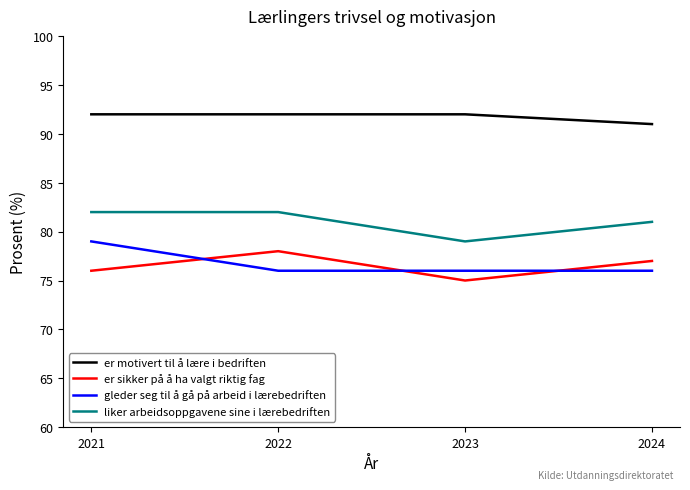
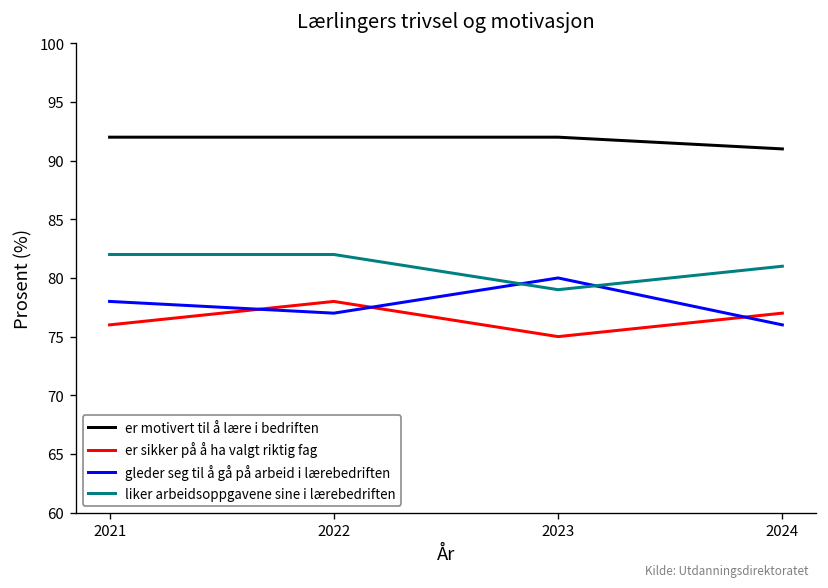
  {
    "er motivert til å lære i bedriften": {
      "2021": 92,
      "2022": 92,
      "2023": 92,
      "2024": 91
    },
    "er sikker på å ha valgt riktig fag": {
      "2021": 76,
      "2022": 78,
      "2023": 75,
      "2024": 77
    },
    "gleder seg til å gå på arbeid i lærebedriften": {
-     "2021": 79,
-     "2022": 76,
-     "2023": 76,
+     "2021": 78,
+     "2022": 77,
+     "2023": 80,
      "2024": 76
    },
    "liker arbeidsoppgavene sine i lærebedriften": {
      "2021": 82,
      "2022": 82,
      "2023": 79,
      "2024": 81
    }
  }
